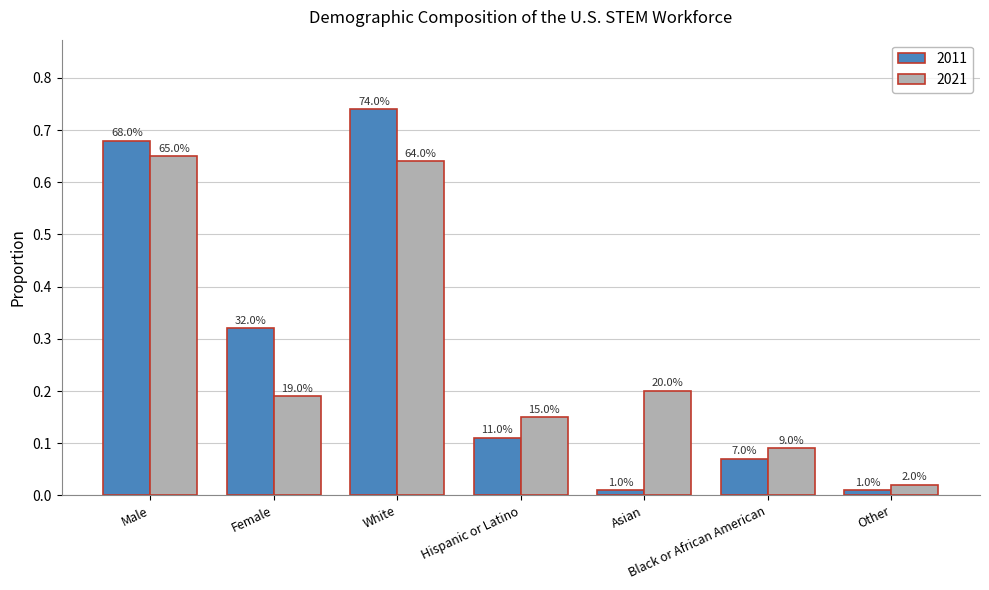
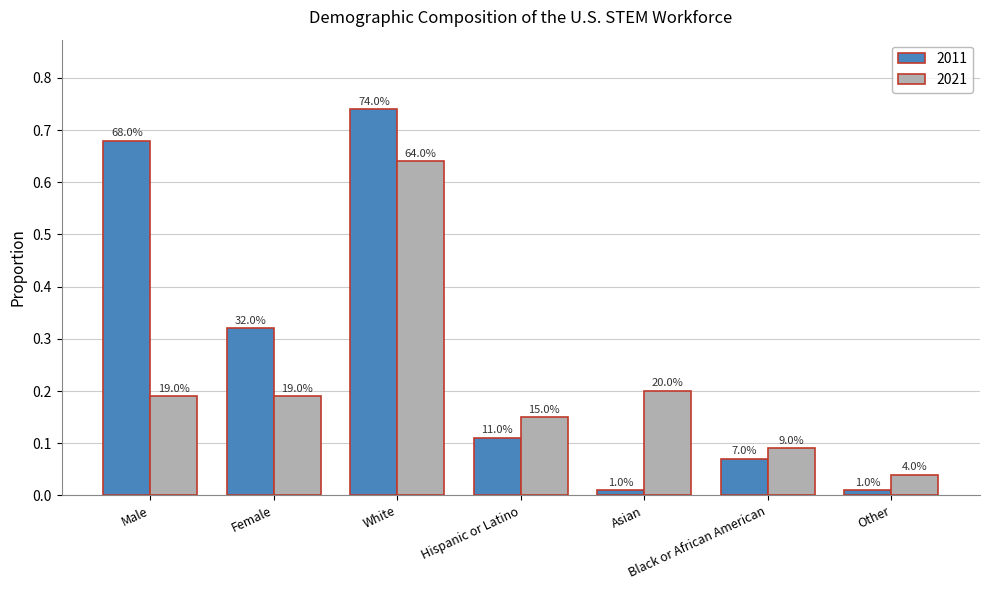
  {
    "2011": {
      "Male": "68.0%",
      "Female": "32.0%",
      "White": "74.0%",
      "Hispanic or Latino": "11.0%",
      "Asian": "1.0%",
      "Black or African American": "7.0%",
      "Other": "1.0%"
    },
    "2021": {
-     "Male": "65.0%",
+     "Male": "19.0%",
      "Female": "19.0%",
      "White": "64.0%",
      "Hispanic or Latino": "15.0%",
      "Asian": "20.0%",
      "Black or African American": "9.0%",
-     "Other": "2.0%"
+     "Other": "4.0%"
    }
  }
